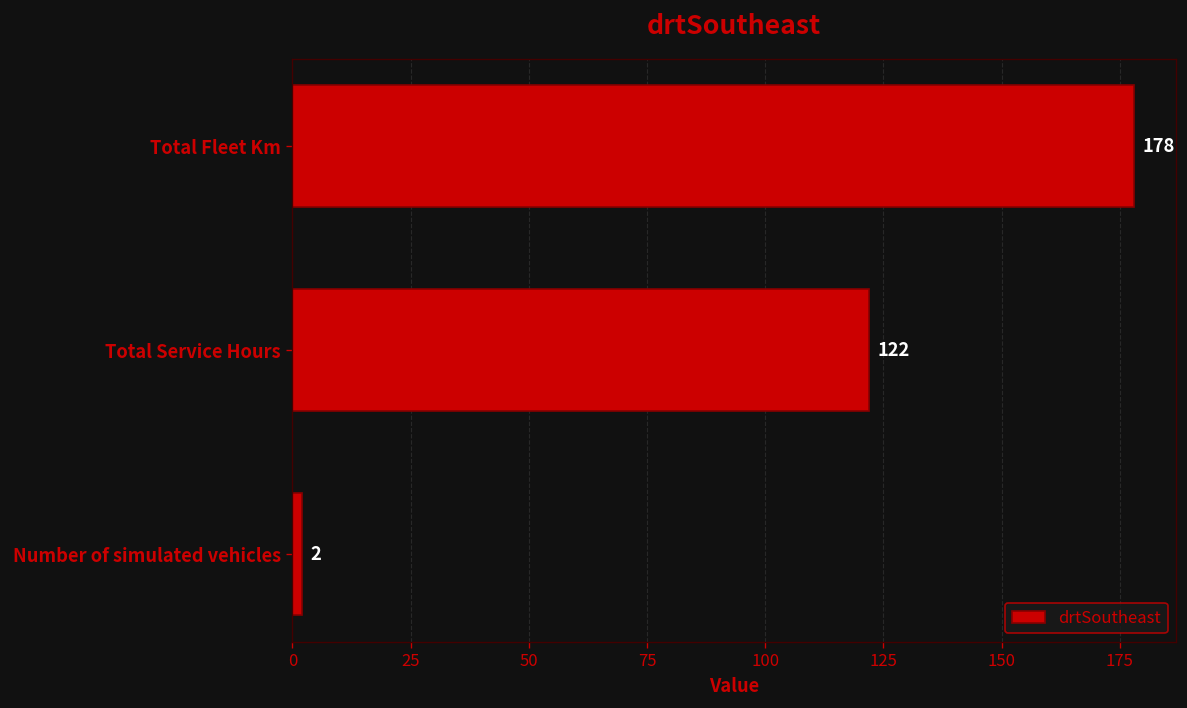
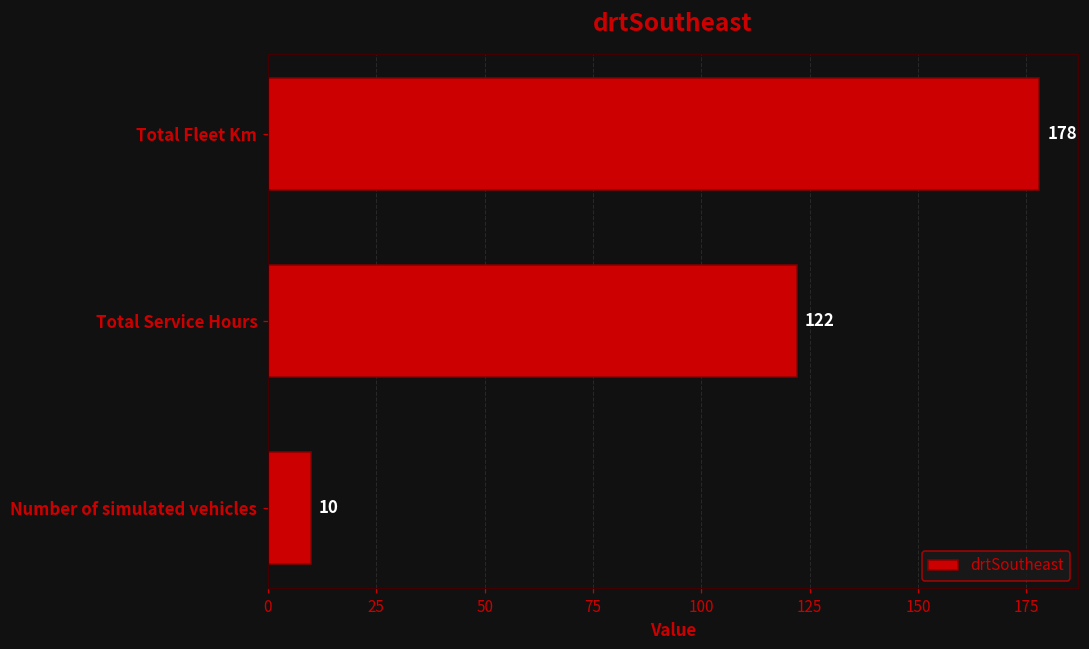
  {
    "Total Fleet Km": 178,
    "Total Service Hours": 122,
-   "Number of simulated vehicles": 2
+   "Number of simulated vehicles": 10
  }
